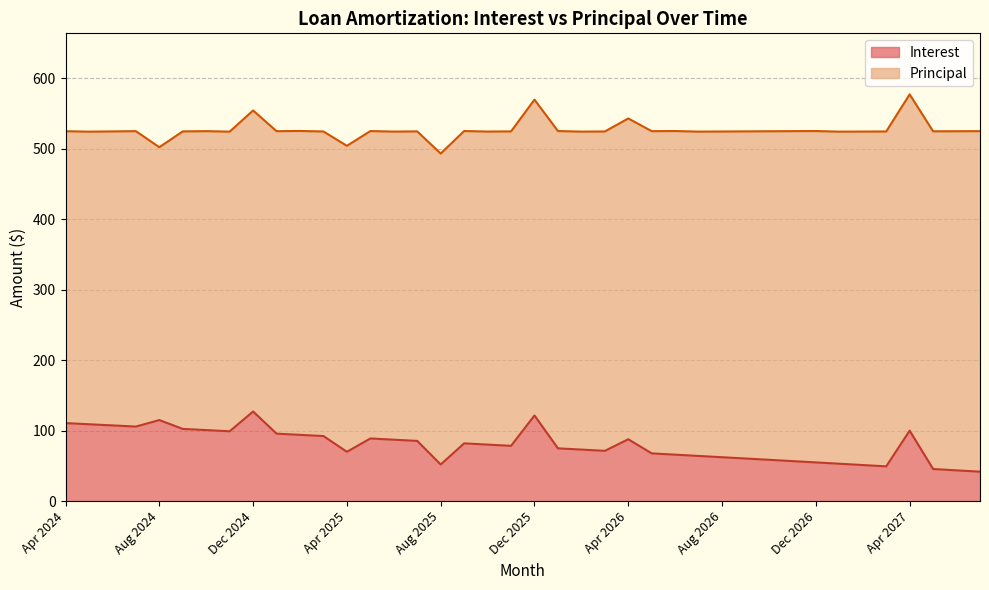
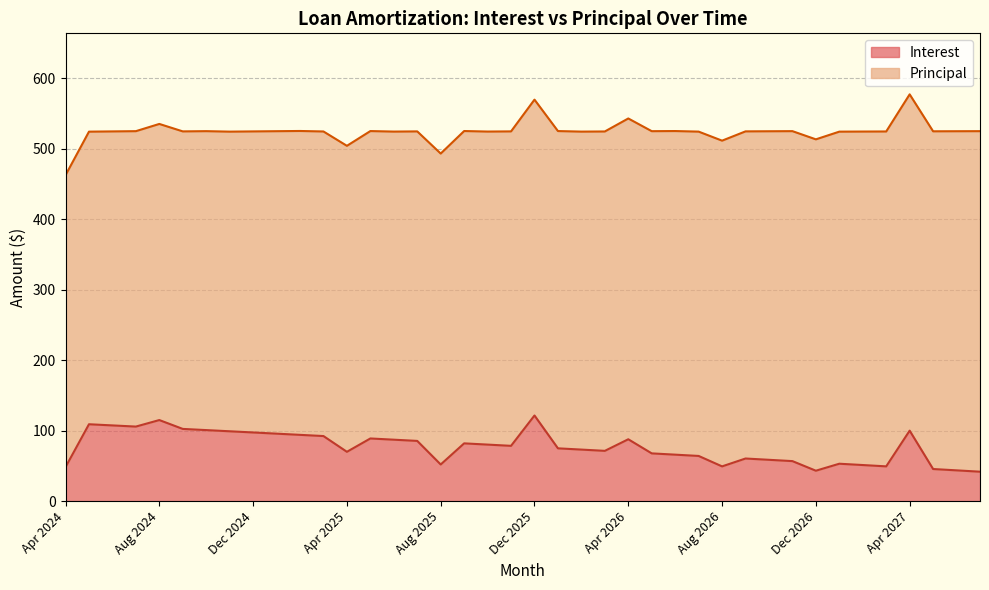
  {
    "Interest": {
-     "Apr 2024": 110,
+     "Apr 2024": 50,
      "Aug 2024": 120,
-     "Dec 2024": 130,
+     "Dec 2024": 100,
      "Apr 2025": 70,
      "Aug 2025": 50,
      "Dec 2025": 120,
      "Apr 2026": 90,
-     "Aug 2026": 60,
-     "Dec 2026": 50,
+     "Aug 2026": 50,
+     "Dec 2026": 40,
      "Apr 2027": 100
    },
    "Principal": {
      "Apr 2024": 410,
-     "Aug 2024": 390,
+     "Aug 2024": 420,
      "Dec 2024": 430,
      "Apr 2025": 430,
      "Aug 2025": 440,
      "Dec 2025": 450,
      "Apr 2026": 460,
      "Aug 2026": 460,
      "Dec 2026": 470,
      "Apr 2027": 480
    }
  }
